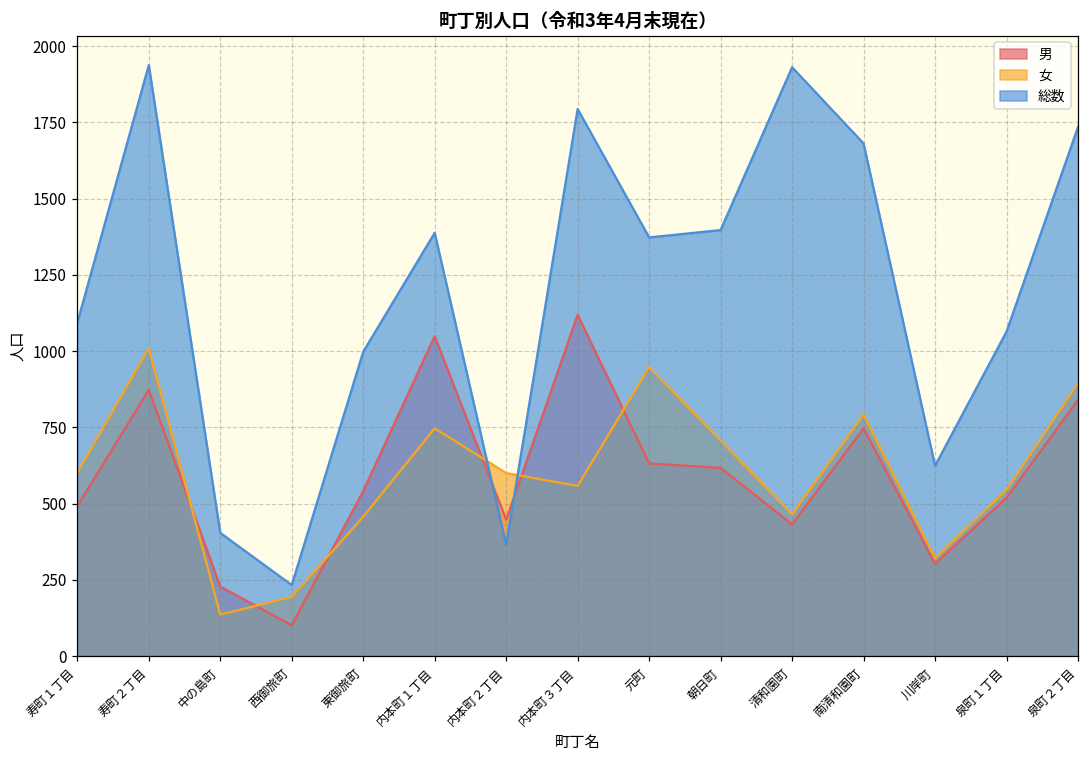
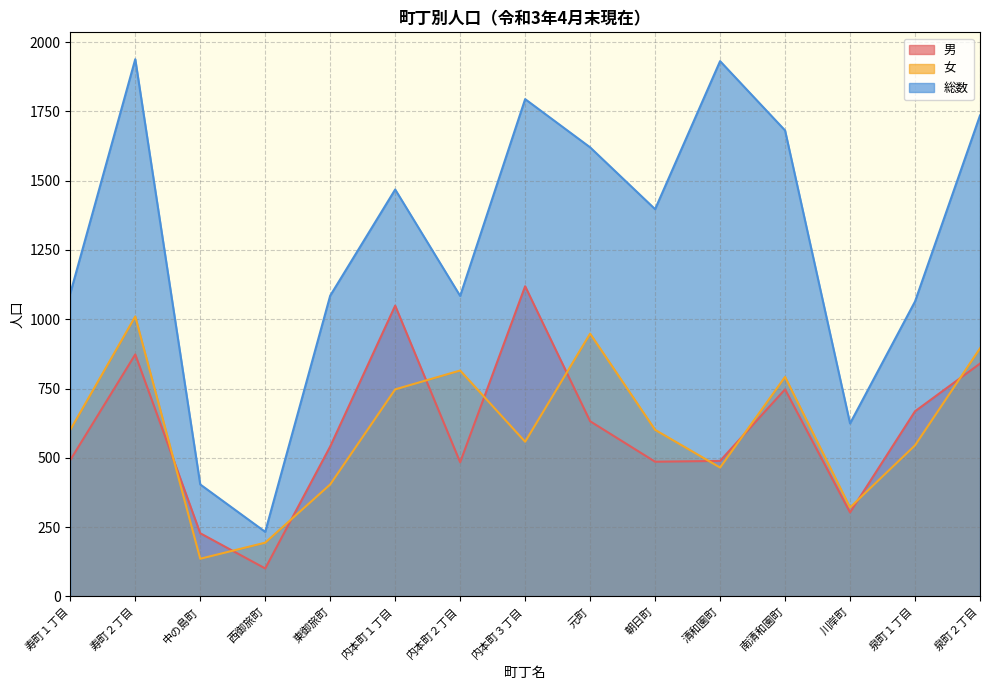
  {
    "男": {
      "寿町１丁目": 490,
      "寿町２丁目": 870,
      "中の島町": 230,
      "西御旅町": 100,
      "東御旅町": 540,
      "内本町１丁目": 1050,
-     "内本町２丁目": 450,
+     "内本町２丁目": 480,
      "内本町３丁目": 1120,
      "元町": 630,
-     "朝日町": 620,
-     "清和園町": 430,
+     "朝日町": 490,
+     "清和園町": 490,
      "南清和園町": 750,
      "川岸町": 300,
-     "泉町１丁目": 520,
+     "泉町１丁目": 670,
      "泉町２丁目": 840
    },
    "女": {
      "寿町１丁目": 600,
      "寿町２丁目": 1010,
      "中の島町": 140,
      "西御旅町": 190,
-     "東御旅町": 460,
+     "東御旅町": 400,
      "内本町１丁目": 750,
-     "内本町２丁目": 600,
+     "内本町２丁目": 820,
      "内本町３丁目": 560,
      "元町": 950,
-     "朝日町": 710,
+     "朝日町": 600,
      "清和園町": 470,
      "南清和園町": 790,
      "川岸町": 320,
      "泉町１丁目": 550,
      "泉町２丁目": 900
    },
    "総数": {
      "寿町１丁目": 1090,
      "寿町２丁目": 1940,
      "中の島町": 400,
      "西御旅町": 230,
-     "東御旅町": 1000,
-     "内本町１丁目": 1390,
-     "内本町２丁目": 370,
+     "東御旅町": 1090,
+     "内本町１丁目": 1470,
+     "内本町２丁目": 1080,
      "内本町３丁目": 1790,
-     "元町": 1370,
+     "元町": 1620,
      "朝日町": 1400,
      "清和園町": 1930,
      "南清和園町": 1680,
      "川岸町": 620,
      "泉町１丁目": 1060,
      "泉町２丁目": 1740
    }
  }
